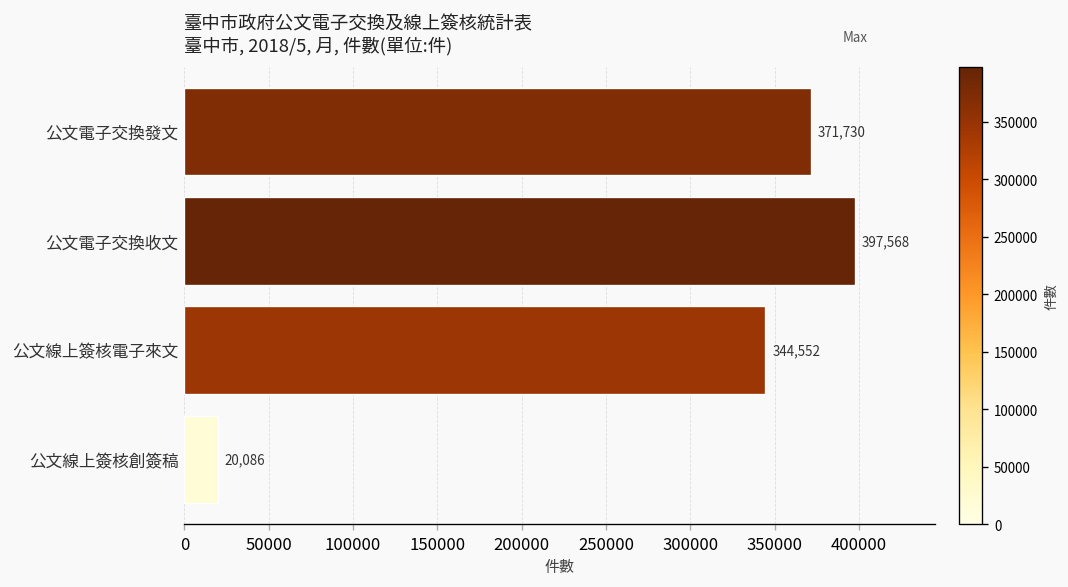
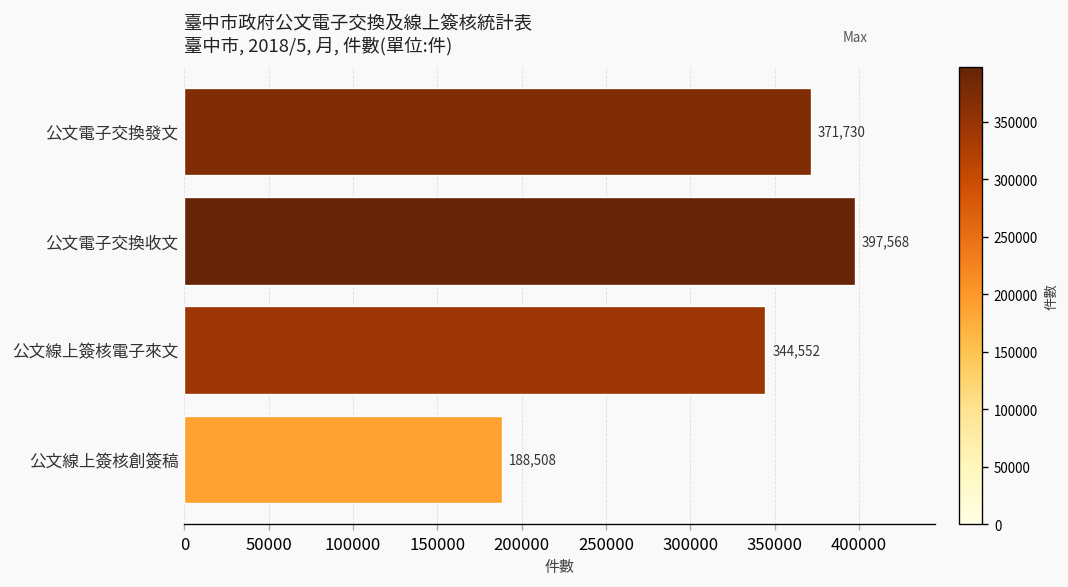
  {
    "公文電子交換發文": "371,730",
    "公文電子交換收文": "397,568",
    "公文線上簽核電子來文": "344,552",
-   "公文線上簽核創簽稿": "20,086"
+   "公文線上簽核創簽稿": "188,508"
  }
